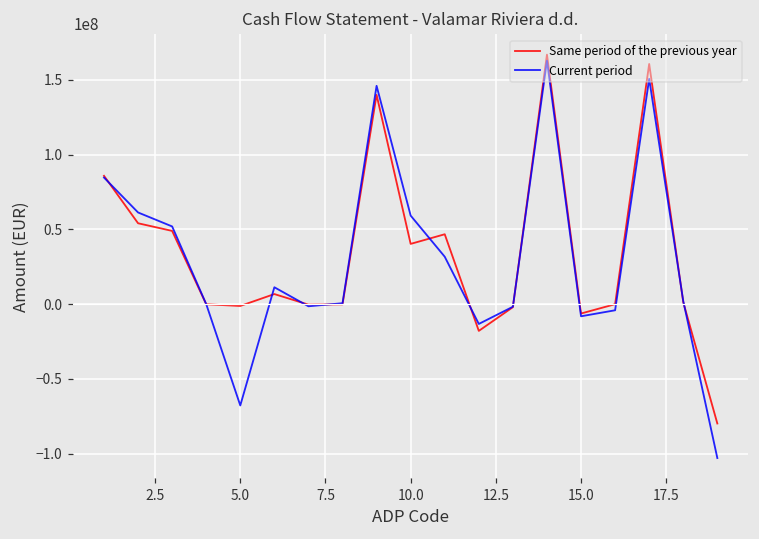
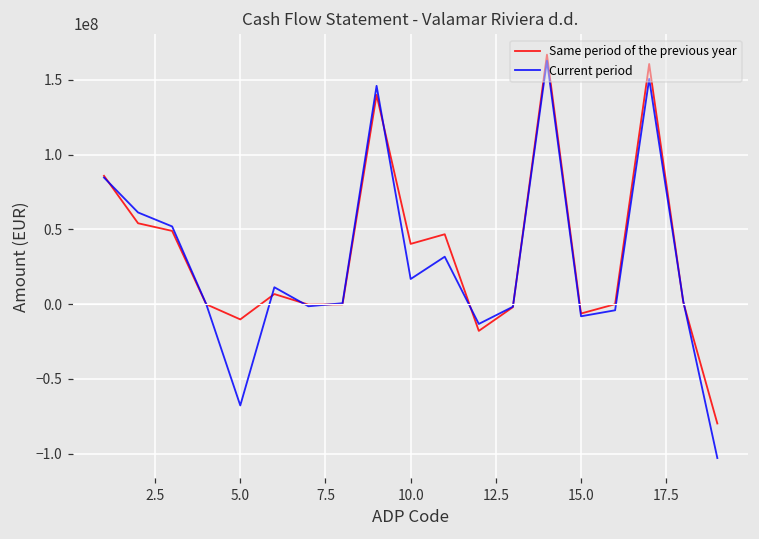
  {
    "Same period of the previous year": {
-     "5.0": -1000000,
+     "5.0": -10000000,
      "10.0": 40000000
    },
    "Current period": {
      "5.0": -68000000,
-     "10.0": 59000000
+     "10.0": 17000000
    }
  }
